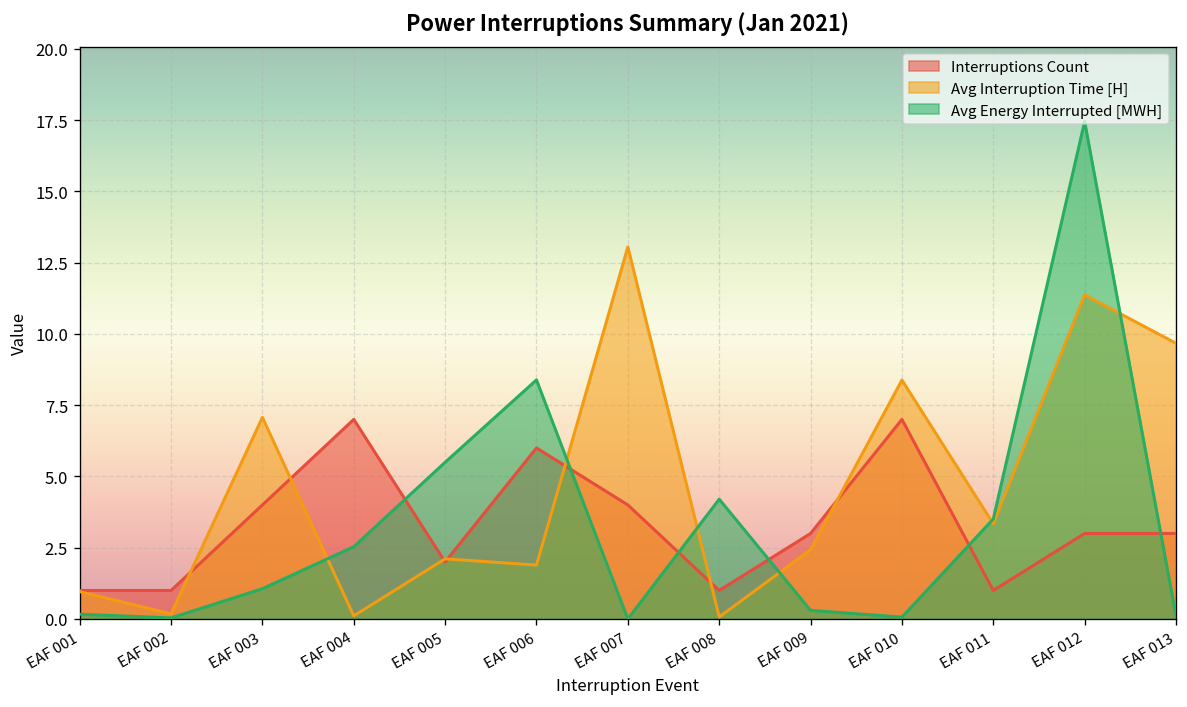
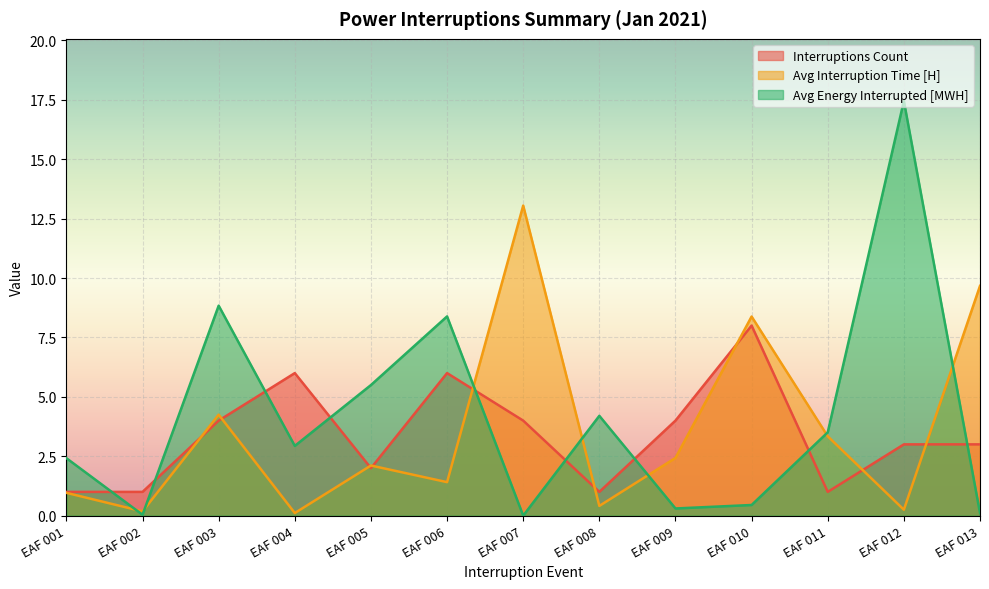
  {
    "Interruptions Count": {
      "EAF 002": 1,
      "EAF 003": 4,
-     "EAF 004": 7,
+     "EAF 004": 6,
      "EAF 005": 2,
      "EAF 006": 6,
      "EAF 007": 4,
      "EAF 008": 1,
-     "EAF 009": 3,
-     "EAF 010": 7,
+     "EAF 009": 4,
+     "EAF 010": 8,
      "EAF 011": 1,
      "EAF 012": 3,
      "EAF 013": 3
    },
    "Avg Interruption Time [H]": {
      "EAF 002": 0.2,
-     "EAF 003": 7.1,
+     "EAF 003": 4.3,
      "EAF 004": 0.1,
      "EAF 005": 2.1,
-     "EAF 006": 1.9,
+     "EAF 006": 1.4,
      "EAF 007": 13.1,
-     "EAF 008": 0.1,
+     "EAF 008": 0.4,
      "EAF 009": 2.4,
      "EAF 010": 8.4,
      "EAF 011": 3.3,
-     "EAF 012": 11.4,
+     "EAF 012": 0.3,
      "EAF 013": 9.7
    },
    "Avg Energy Interrupted [MWH]": {
-     "EAF 001": 0.2,
+     "EAF 001": 2.4,
      "EAF 002": 0.0,
-     "EAF 003": 1.1,
-     "EAF 004": 2.5,
+     "EAF 003": 8.8,
+     "EAF 004": 2.9,
      "EAF 005": 5.5,
      "EAF 006": 8.4,
      "EAF 007": 0.0,
      "EAF 008": 4.2,
      "EAF 009": 0.3,
-     "EAF 010": 0.1,
+     "EAF 010": 0.4,
      "EAF 011": 3.5,
      "EAF 013": 0.1
    }
  }
